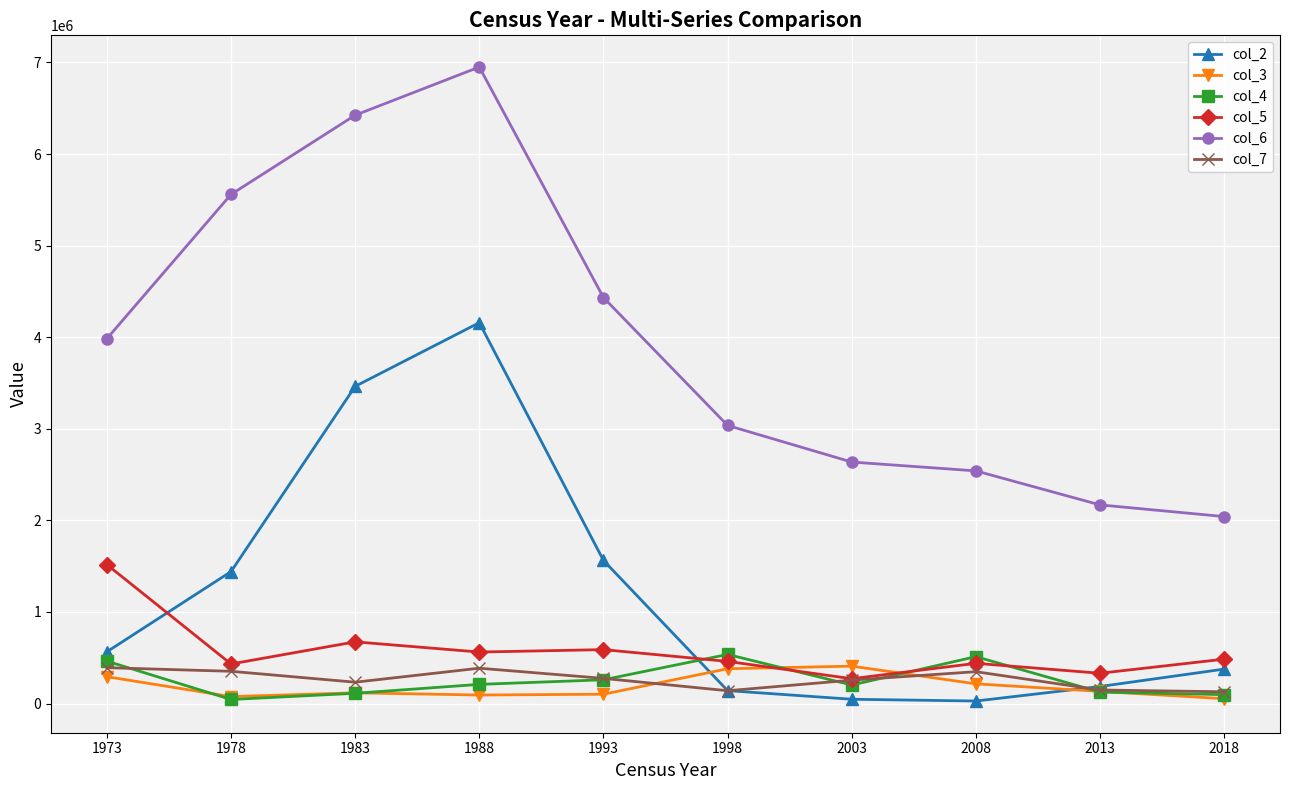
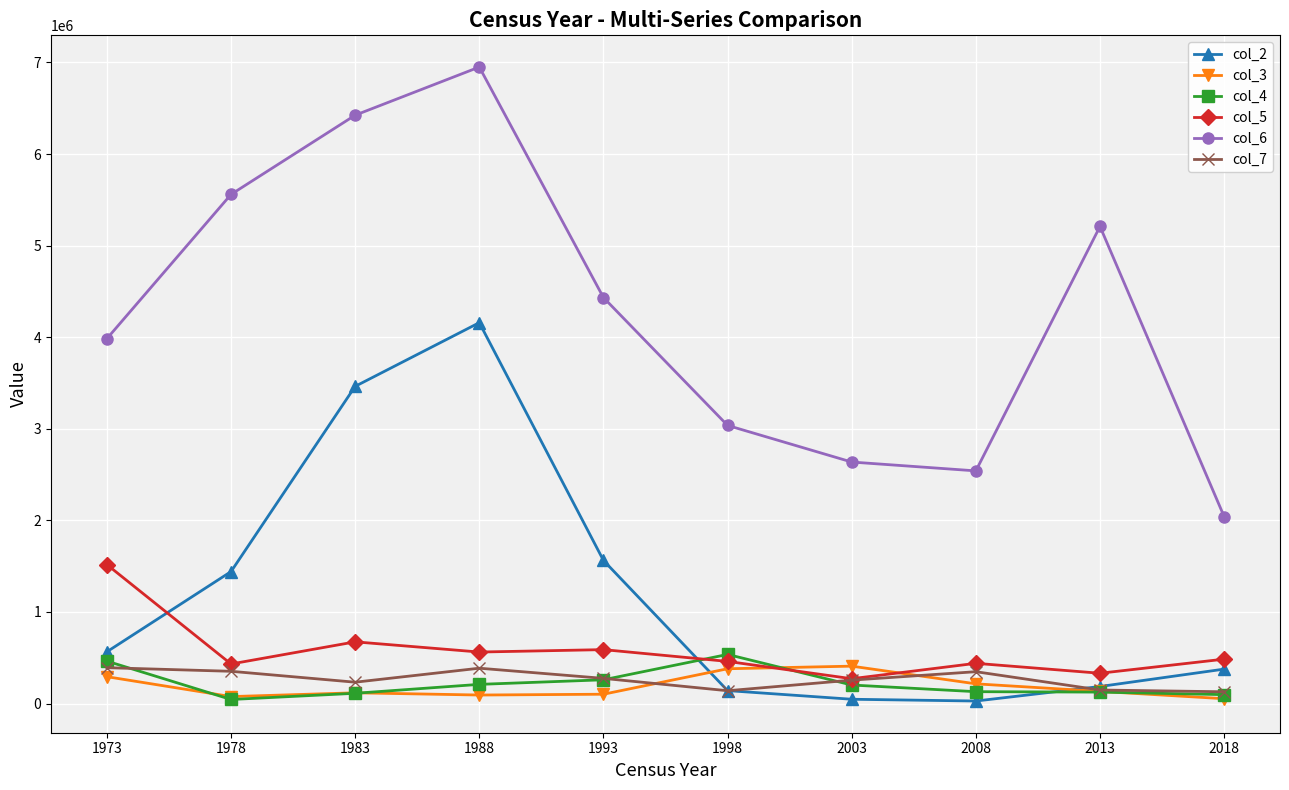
  {
    "col_2": {
      "1973": 600000,
      "1978": 1400000,
      "1983": 3500000,
      "1988": 4200000,
      "1993": 1600000,
      "2003": 0,
      "2008": 0,
      "2013": 200000,
      "2018": 400000
    },
    "col_3": {
      "1973": 300000,
      "1978": 100000,
      "1988": 100000,
      "1993": 100000,
      "1998": 400000,
      "2003": 400000,
      "2008": 200000,
      "2018": 100000
    },
    "col_4": {
      "1973": 500000,
      "1978": 0,
      "1988": 200000,
      "1998": 500000,
      "2003": 200000,
-     "2008": 500000,
+     "2008": 100000,
      "2018": 100000
    },
    "col_5": {
      "1973": 1500000,
      "1978": 400000,
      "1983": 700000,
      "1988": 600000,
      "1993": 600000,
      "1998": 500000,
      "2008": 400000,
      "2013": 300000,
      "2018": 500000
    },
    "col_6": {
      "1973": 4000000,
      "1978": 5600000,
      "1983": 6400000,
      "1988": 7000000,
      "1993": 4400000,
      "1998": 3000000,
      "2003": 2600000,
      "2008": 2500000,
-     "2013": 2200000,
+     "2013": 5200000,
      "2018": 2000000
    },
    "col_7": {
      "1973": 400000,
      "1978": 400000,
      "1983": 200000,
      "1988": 400000,
      "2008": 300000,
      "2018": 100000
    }
  }
